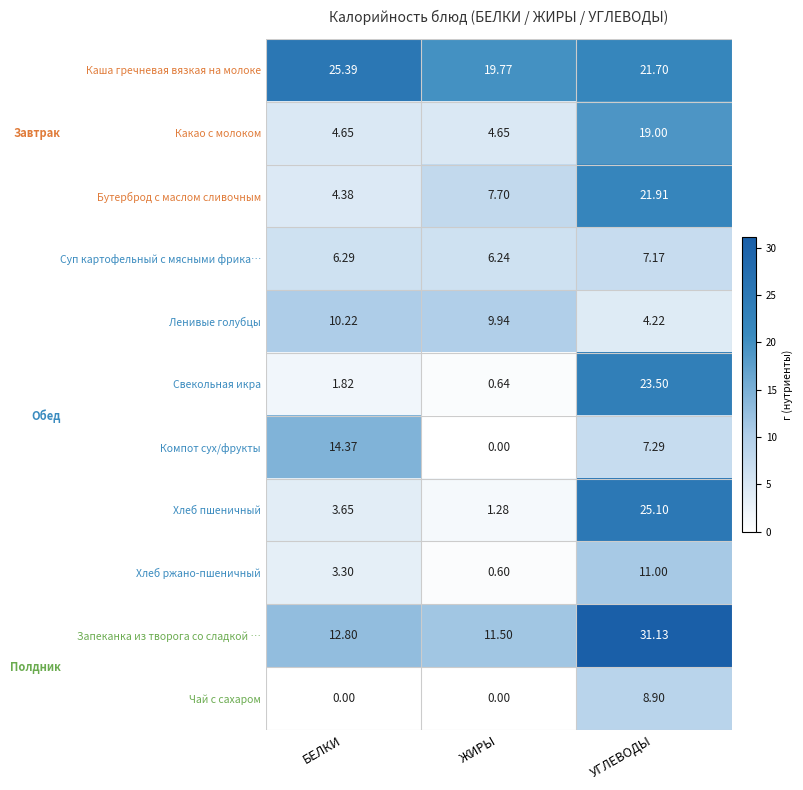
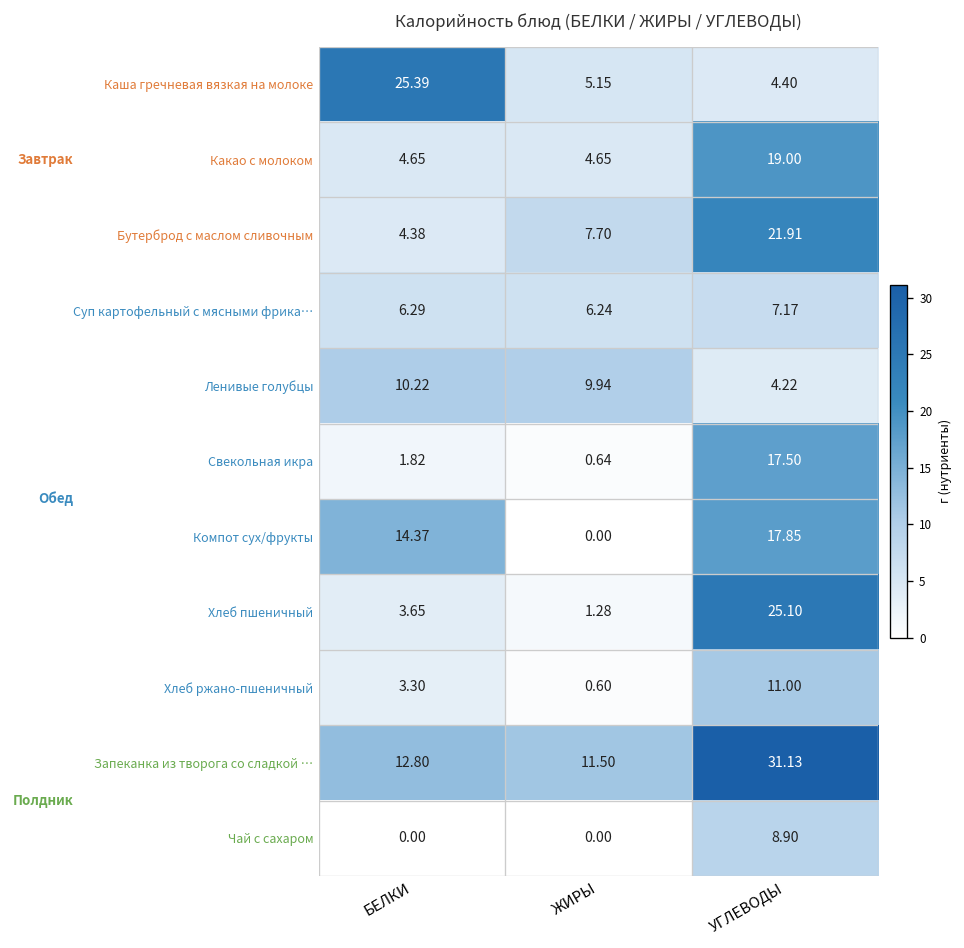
  {
    "Каша гречневая вязкая на молоке": {
      "БЕЛКИ": 25.39,
-     "ЖИРЫ": 19.77,
-     "УГЛЕВОДЫ": 21.70
+     "ЖИРЫ": 5.15,
+     "УГЛЕВОДЫ": 4.40
    },
    "Какао с молоком": {
      "БЕЛКИ": 4.65,
      "ЖИРЫ": 4.65,
      "УГЛЕВОДЫ": 19.00
    },
    "Бутерброд с маслом сливочным": {
      "БЕЛКИ": 4.38,
      "ЖИРЫ": 7.70,
      "УГЛЕВОДЫ": 21.91
    },
    "Суп картофельный с мясными фрика…": {
      "БЕЛКИ": 6.29,
      "ЖИРЫ": 6.24,
      "УГЛЕВОДЫ": 7.17
    },
    "Ленивые голубцы": {
      "БЕЛКИ": 10.22,
      "ЖИРЫ": 9.94,
      "УГЛЕВОДЫ": 4.22
    },
    "Свекольная икра": {
      "БЕЛКИ": 1.82,
      "ЖИРЫ": 0.64,
-     "УГЛЕВОДЫ": 23.50
+     "УГЛЕВОДЫ": 17.50
    },
    "Компот сух/фрукты": {
      "БЕЛКИ": 14.37,
      "ЖИРЫ": 0.00,
-     "УГЛЕВОДЫ": 7.29
+     "УГЛЕВОДЫ": 17.85
    },
    "Хлеб пшеничный": {
      "БЕЛКИ": 3.65,
      "ЖИРЫ": 1.28,
      "УГЛЕВОДЫ": 25.10
    },
    "Хлеб ржано-пшеничный": {
      "БЕЛКИ": 3.30,
      "ЖИРЫ": 0.60,
      "УГЛЕВОДЫ": 11.00
    },
    "Запеканка из творога со сладкой …": {
      "БЕЛКИ": 12.80,
      "ЖИРЫ": 11.50,
      "УГЛЕВОДЫ": 31.13
    },
    "Чай с сахаром": {
      "БЕЛКИ": 0.00,
      "ЖИРЫ": 0.00,
      "УГЛЕВОДЫ": 8.90
    }
  }
